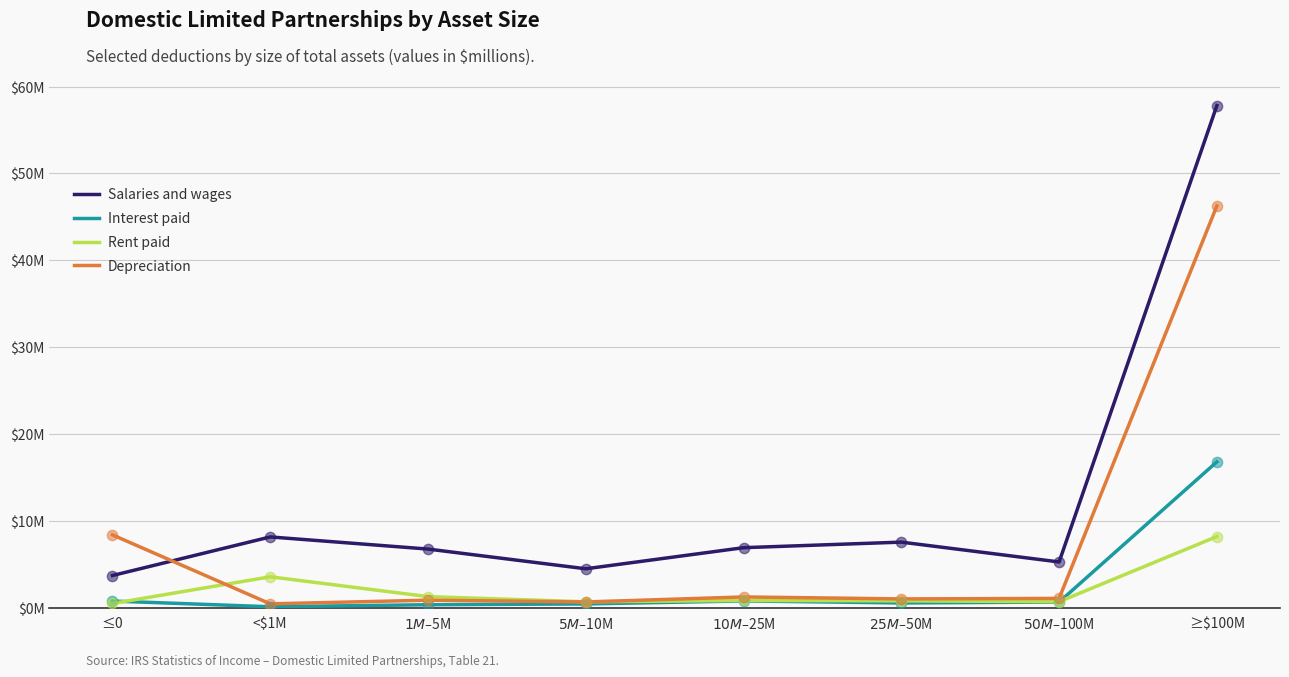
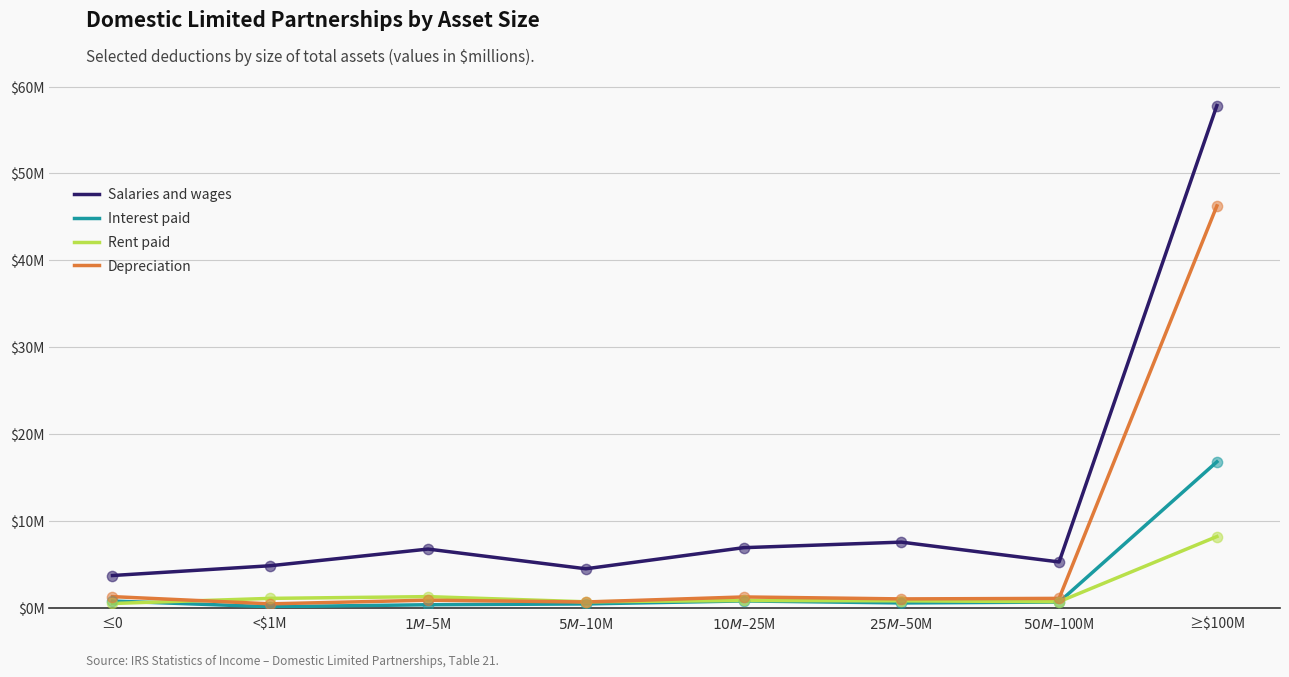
  {
    "Salaries and wages": {
      "≤0": "$4000000",
-     "<$1M": "$8000000",
+     "<$1M": "$5000000",
      "≥$100M": "$58000000"
    },
    "Interest paid": {
      "<$1M": "$0",
      "≥$100M": "$17000000"
    },
    "Rent paid": {
-     "<$1M": "$4000000",
+     "<$1M": "$1000000",
      "≥$100M": "$8000000"
    },
    "Depreciation": {
-     "≤0": "$8000000",
+     "≤0": "$1000000",
      "<$1M": "$0",
      "≥$100M": "$46000000"
    }
  }
